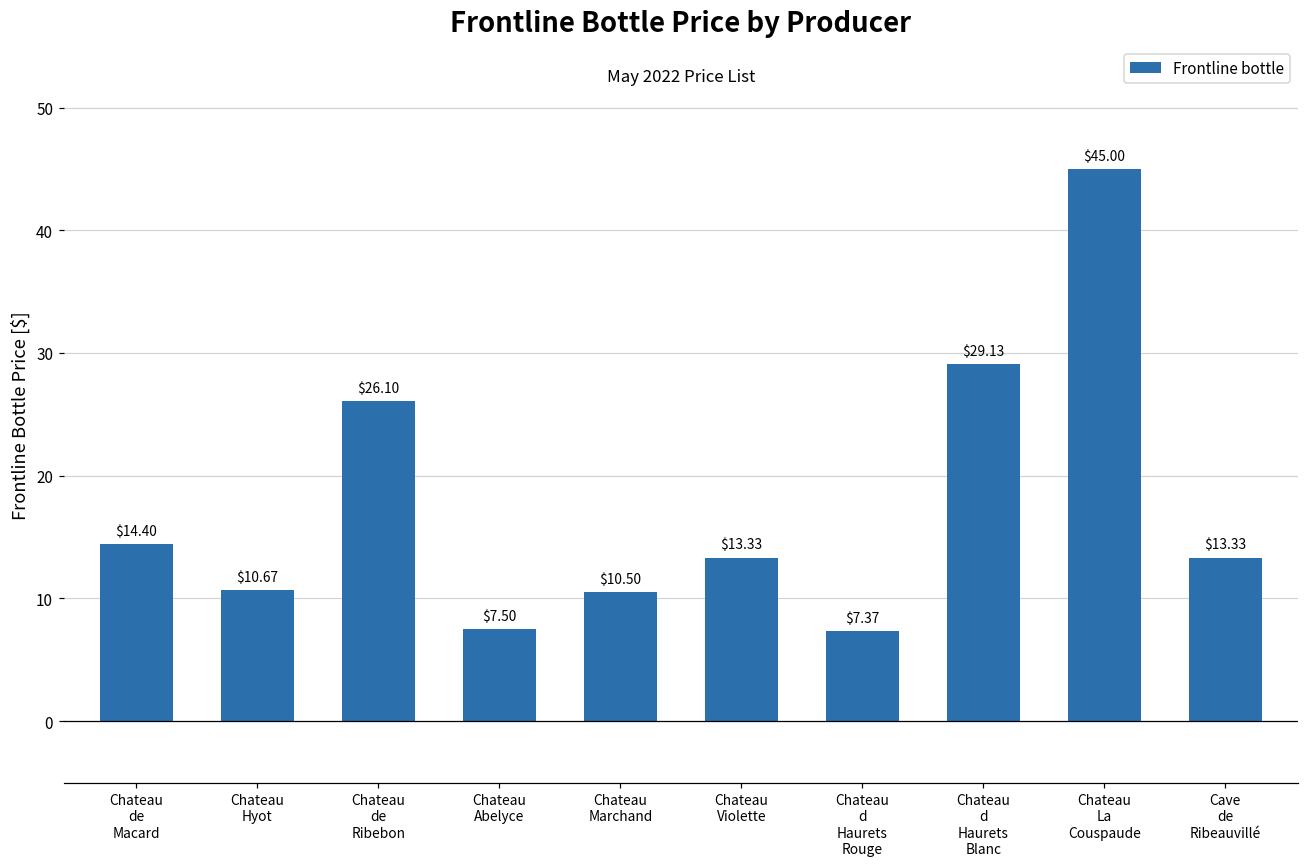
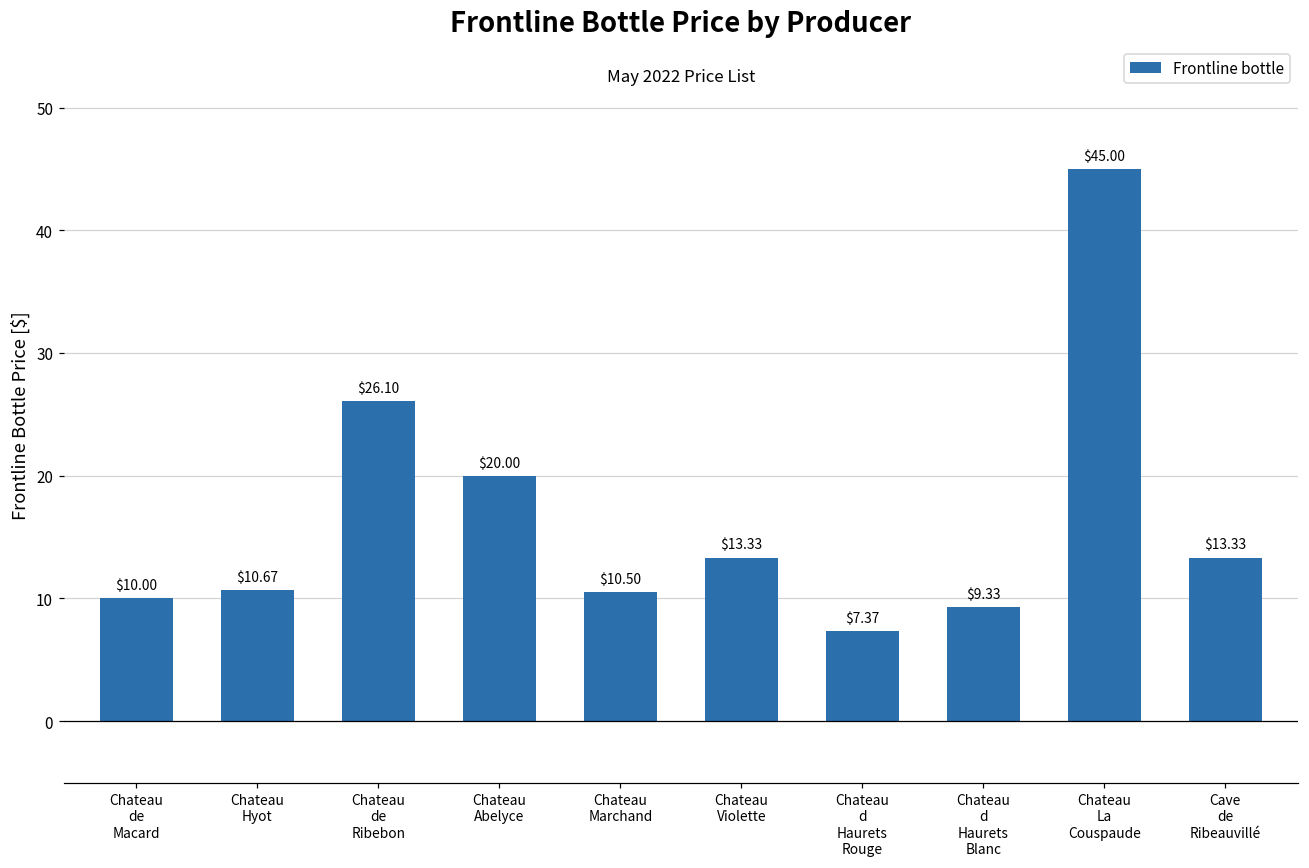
  {
-   "Chateau de Macard": "$14.40",
+   "Chateau de Macard": "$10.00",
    "Chateau Hyot": "$10.67",
    "Chateau de Ribebon": "$26.10",
-   "Chateau Abelyce": "$7.50",
+   "Chateau Abelyce": "$20.00",
    "Chateau Marchand": "$10.50",
    "Chateau Violette": "$13.33",
    "Chateau d Haurets Rouge": "$7.37",
-   "Chateau d Haurets Blanc": "$29.13",
+   "Chateau d Haurets Blanc": "$9.33",
    "Chateau La Couspaude": "$45.00",
    "Cave de Ribeauvillé": "$13.33"
  }
